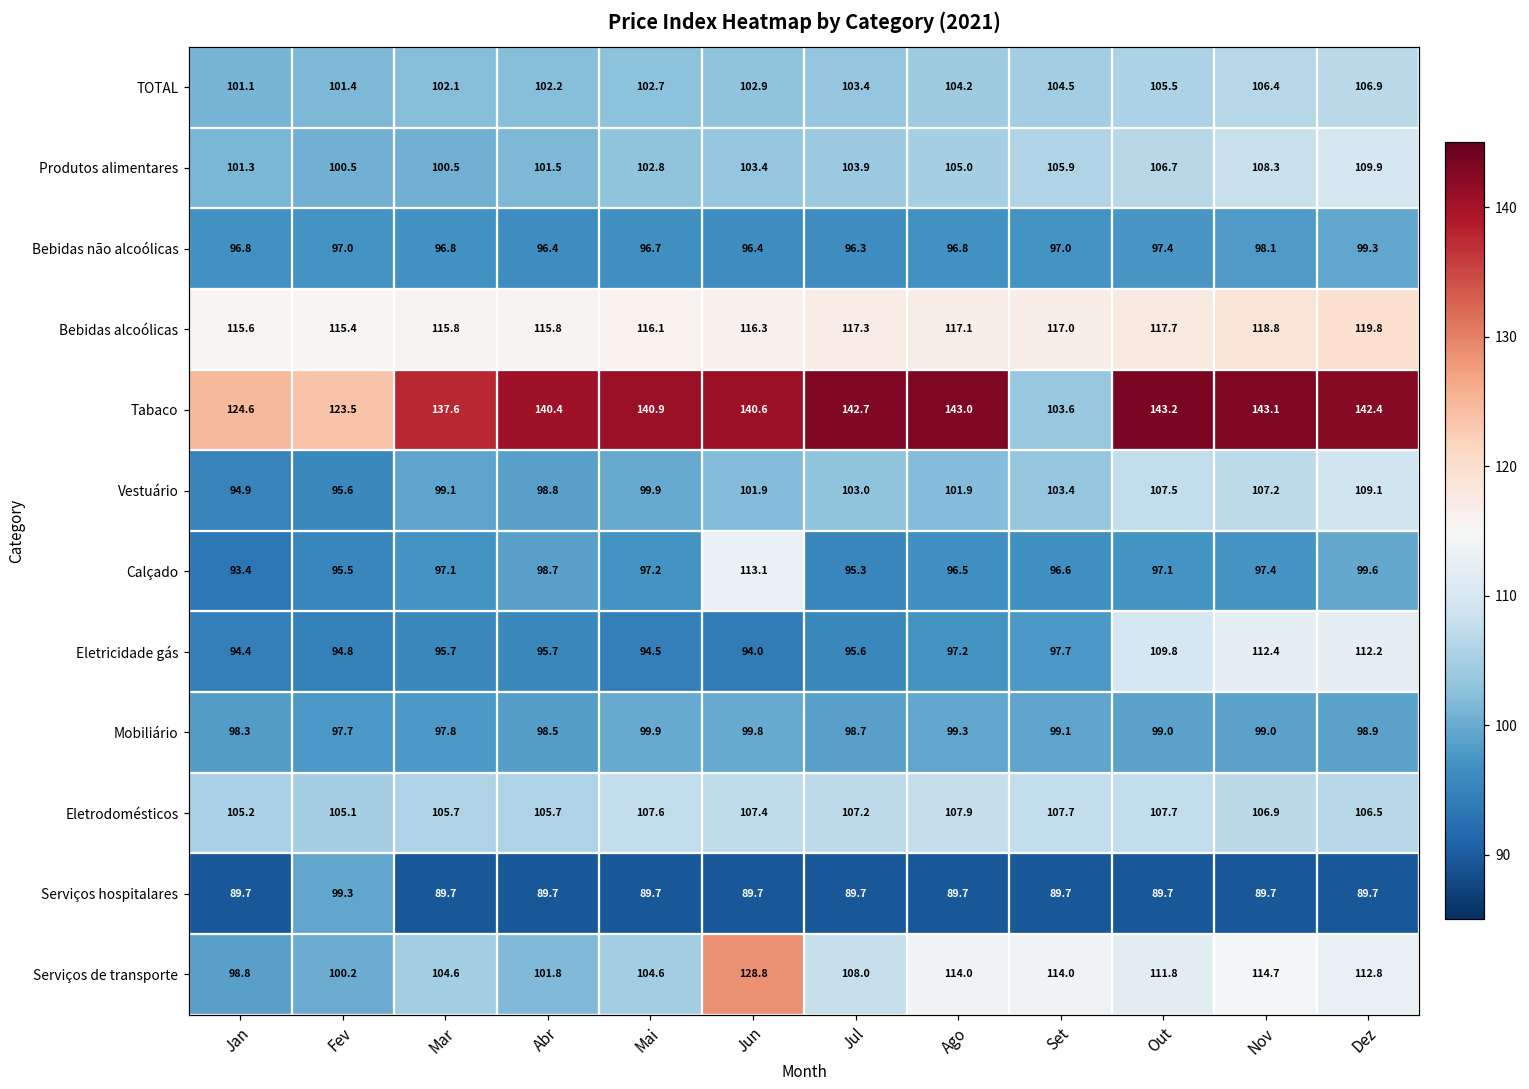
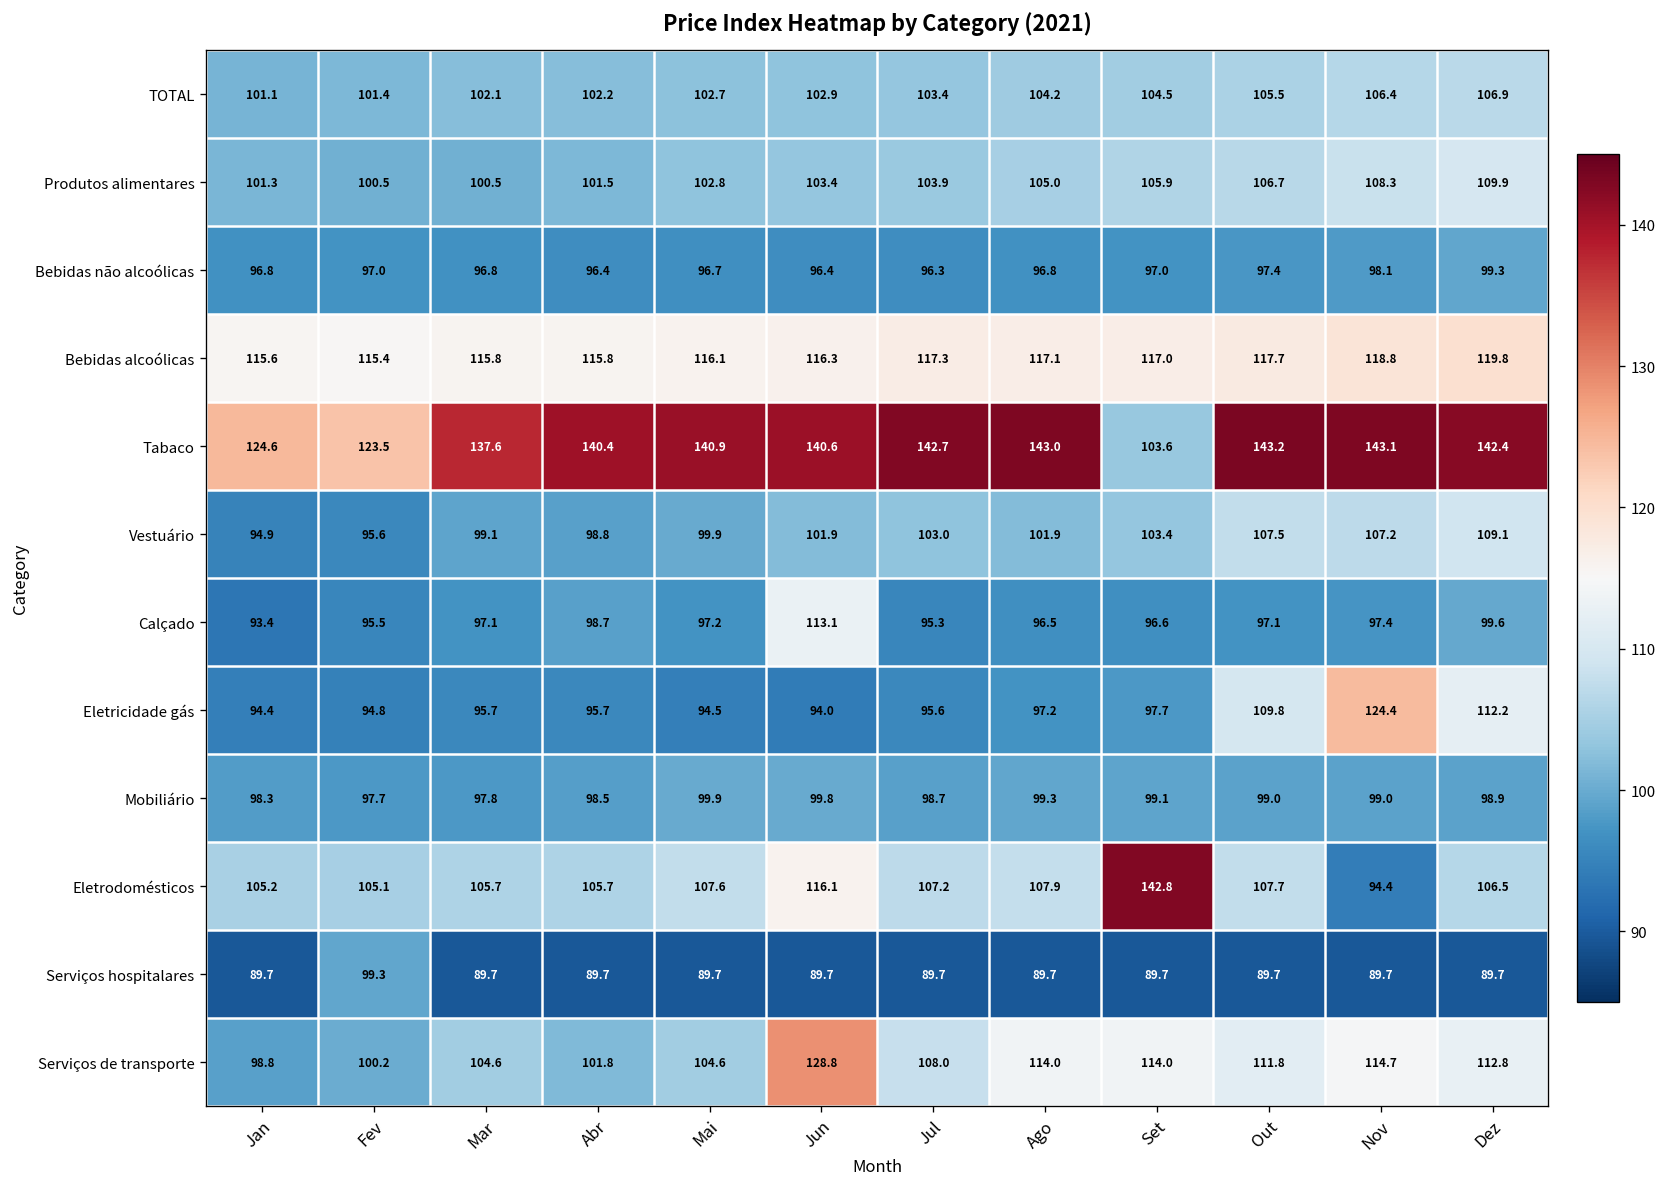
  {
    "TOTAL": {
      "Jan": 101.1,
      "Fev": 101.4,
      "Mar": 102.1,
      "Abr": 102.2,
      "Mai": 102.7,
      "Jun": 102.9,
      "Jul": 103.4,
      "Ago": 104.2,
      "Set": 104.5,
      "Out": 105.5,
      "Nov": 106.4,
      "Dez": 106.9
    },
    "Produtos alimentares": {
      "Jan": 101.3,
      "Fev": 100.5,
      "Mar": 100.5,
      "Abr": 101.5,
      "Mai": 102.8,
      "Jun": 103.4,
      "Jul": 103.9,
      "Ago": 105.0,
      "Set": 105.9,
      "Out": 106.7,
      "Nov": 108.3,
      "Dez": 109.9
    },
    "Bebidas não alcoólicas": {
      "Jan": 96.8,
      "Fev": 97.0,
      "Mar": 96.8,
      "Abr": 96.4,
      "Mai": 96.7,
      "Jun": 96.4,
      "Jul": 96.3,
      "Ago": 96.8,
      "Set": 97.0,
      "Out": 97.4,
      "Nov": 98.1,
      "Dez": 99.3
    },
    "Bebidas alcoólicas": {
      "Jan": 115.6,
      "Fev": 115.4,
      "Mar": 115.8,
      "Abr": 115.8,
      "Mai": 116.1,
      "Jun": 116.3,
      "Jul": 117.3,
      "Ago": 117.1,
      "Set": 117.0,
      "Out": 117.7,
      "Nov": 118.8,
      "Dez": 119.8
    },
    "Tabaco": {
      "Jan": 124.6,
      "Fev": 123.5,
      "Mar": 137.6,
      "Abr": 140.4,
      "Mai": 140.9,
      "Jun": 140.6,
      "Jul": 142.7,
      "Ago": 143.0,
      "Set": 103.6,
      "Out": 143.2,
      "Nov": 143.1,
      "Dez": 142.4
    },
    "Vestuário": {
      "Jan": 94.9,
      "Fev": 95.6,
      "Mar": 99.1,
      "Abr": 98.8,
      "Mai": 99.9,
      "Jun": 101.9,
      "Jul": 103.0,
      "Ago": 101.9,
      "Set": 103.4,
      "Out": 107.5,
      "Nov": 107.2,
      "Dez": 109.1
    },
    "Calçado": {
      "Jan": 93.4,
      "Fev": 95.5,
      "Mar": 97.1,
      "Abr": 98.7,
      "Mai": 97.2,
      "Jun": 113.1,
      "Jul": 95.3,
      "Ago": 96.5,
      "Set": 96.6,
      "Out": 97.1,
      "Nov": 97.4,
      "Dez": 99.6
    },
    "Eletricidade gás": {
      "Jan": 94.4,
      "Fev": 94.8,
      "Mar": 95.7,
      "Abr": 95.7,
      "Mai": 94.5,
      "Jun": 94.0,
      "Jul": 95.6,
      "Ago": 97.2,
      "Set": 97.7,
      "Out": 109.8,
-     "Nov": 112.4,
+     "Nov": 124.4,
      "Dez": 112.2
    },
    "Mobiliário": {
      "Jan": 98.3,
      "Fev": 97.7,
      "Mar": 97.8,
      "Abr": 98.5,
      "Mai": 99.9,
      "Jun": 99.8,
      "Jul": 98.7,
      "Ago": 99.3,
      "Set": 99.1,
      "Out": 99.0,
      "Nov": 99.0,
      "Dez": 98.9
    },
    "Eletrodomésticos": {
      "Jan": 105.2,
      "Fev": 105.1,
      "Mar": 105.7,
      "Abr": 105.7,
      "Mai": 107.6,
-     "Jun": 107.4,
+     "Jun": 116.1,
      "Jul": 107.2,
      "Ago": 107.9,
-     "Set": 107.7,
+     "Set": 142.8,
      "Out": 107.7,
-     "Nov": 106.9,
+     "Nov": 94.4,
      "Dez": 106.5
    },
    "Serviços hospitalares": {
      "Jan": 89.7,
      "Fev": 99.3,
      "Mar": 89.7,
      "Abr": 89.7,
      "Mai": 89.7,
      "Jun": 89.7,
      "Jul": 89.7,
      "Ago": 89.7,
      "Set": 89.7,
      "Out": 89.7,
      "Nov": 89.7,
      "Dez": 89.7
    },
    "Serviços de transporte": {
      "Jan": 98.8,
      "Fev": 100.2,
      "Mar": 104.6,
      "Abr": 101.8,
      "Mai": 104.6,
      "Jun": 128.8,
      "Jul": 108.0,
      "Ago": 114.0,
      "Set": 114.0,
      "Out": 111.8,
      "Nov": 114.7,
      "Dez": 112.8
    }
  }
